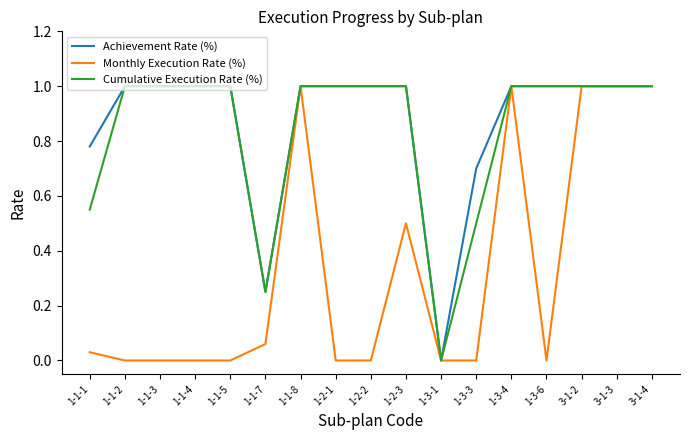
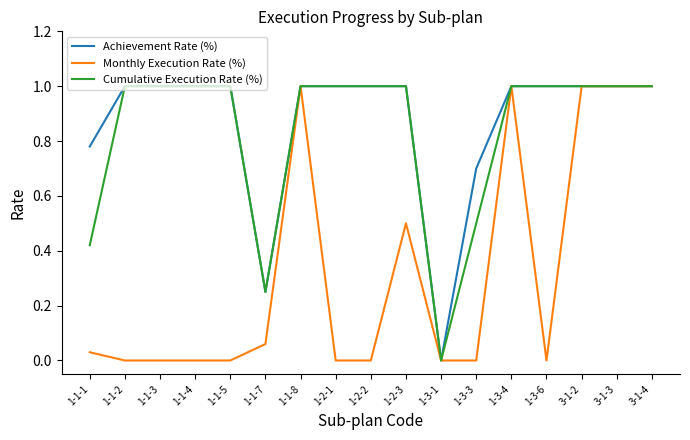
  {
    "Achievement Rate (%)": {
      "1-1-1": 0.78,
      "1-3-3": 0.70
    },
    "Monthly Execution Rate (%)": {
      "1-1-1": 0.03,
      "1-1-2": 0.00,
      "1-1-3": 0.00,
      "1-1-4": 0.00,
      "1-1-5": 0.00,
      "1-1-7": 0.06,
      "1-2-1": 0.00,
      "1-2-2": 0.00,
      "1-2-3": 0.50,
      "1-3-3": 0.00,
      "1-3-6": 0.00
    },
    "Cumulative Execution Rate (%)": {
-     "1-1-1": 0.55,
+     "1-1-1": 0.42,
      "1-3-3": 0.50
    }
  }
